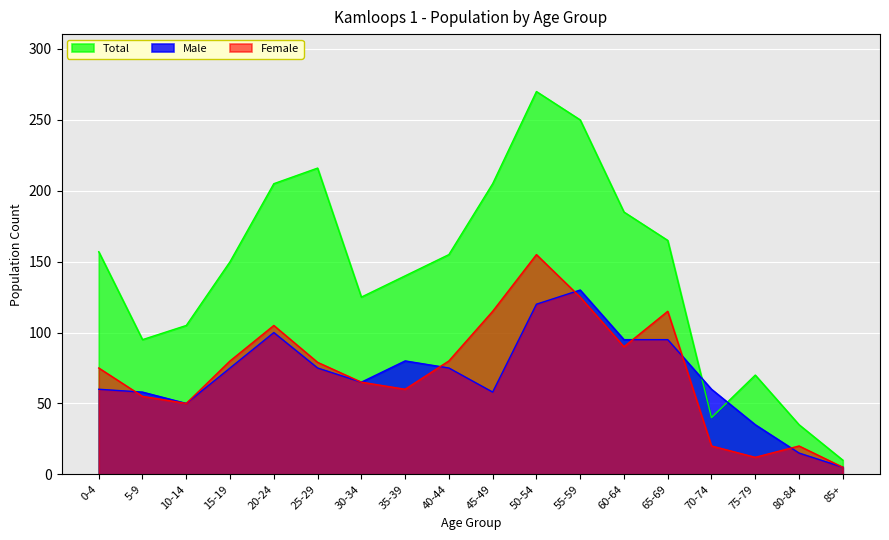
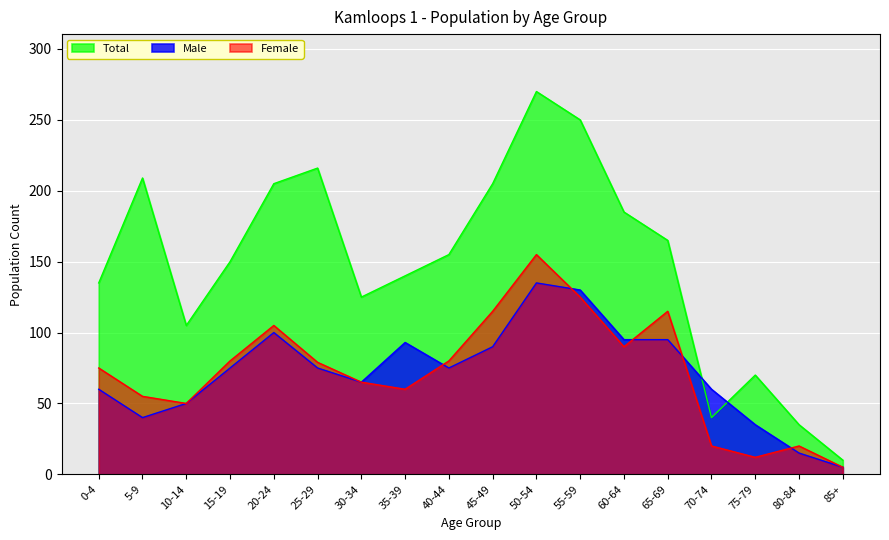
  {
    "Total": {
-     "0-4": 157,
-     "5-9": 95,
+     "0-4": 135,
+     "5-9": 209,
      "10-14": 105,
      "15-19": 150,
      "20-24": 205,
      "25-29": 216,
      "30-34": 125,
      "35-39": 140,
      "40-44": 155,
      "45-49": 205,
      "50-54": 270,
      "55-59": 250,
      "60-64": 185,
      "65-69": 165,
      "70-74": 40,
      "75-79": 70,
      "80-84": 35,
      "85+": 10
    },
    "Male": {
      "0-4": 60,
-     "5-9": 58,
+     "5-9": 40,
      "15-19": 75,
      "20-24": 100,
      "25-29": 75,
-     "35-39": 80,
+     "35-39": 93,
      "40-44": 75,
-     "45-49": 58,
-     "50-54": 120,
+     "45-49": 90,
+     "50-54": 135,
      "55-59": 130,
      "60-64": 95,
      "65-69": 95,
      "70-74": 60,
      "75-79": 35,
      "80-84": 15
    },
    "Female": {
      "0-4": 75,
      "5-9": 55,
      "15-19": 80,
      "20-24": 105,
      "25-29": 79,
      "35-39": 60,
      "40-44": 80,
      "45-49": 115,
      "50-54": 155,
      "55-59": 125,
      "60-64": 90,
      "65-69": 115,
      "70-74": 20,
      "75-79": 12,
      "80-84": 20
    }
  }
